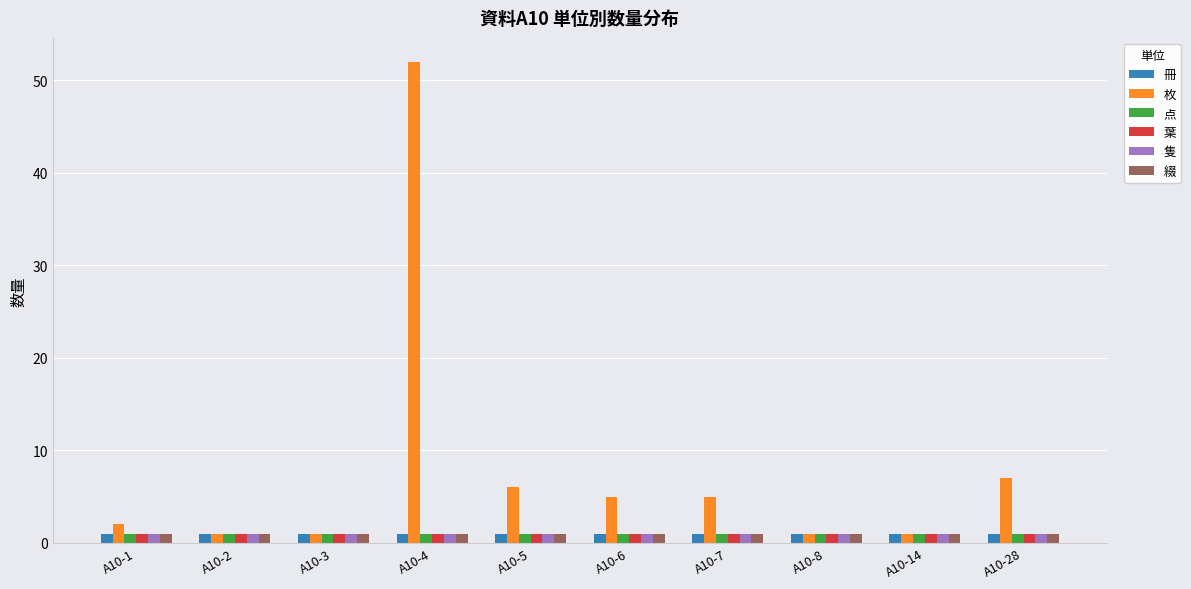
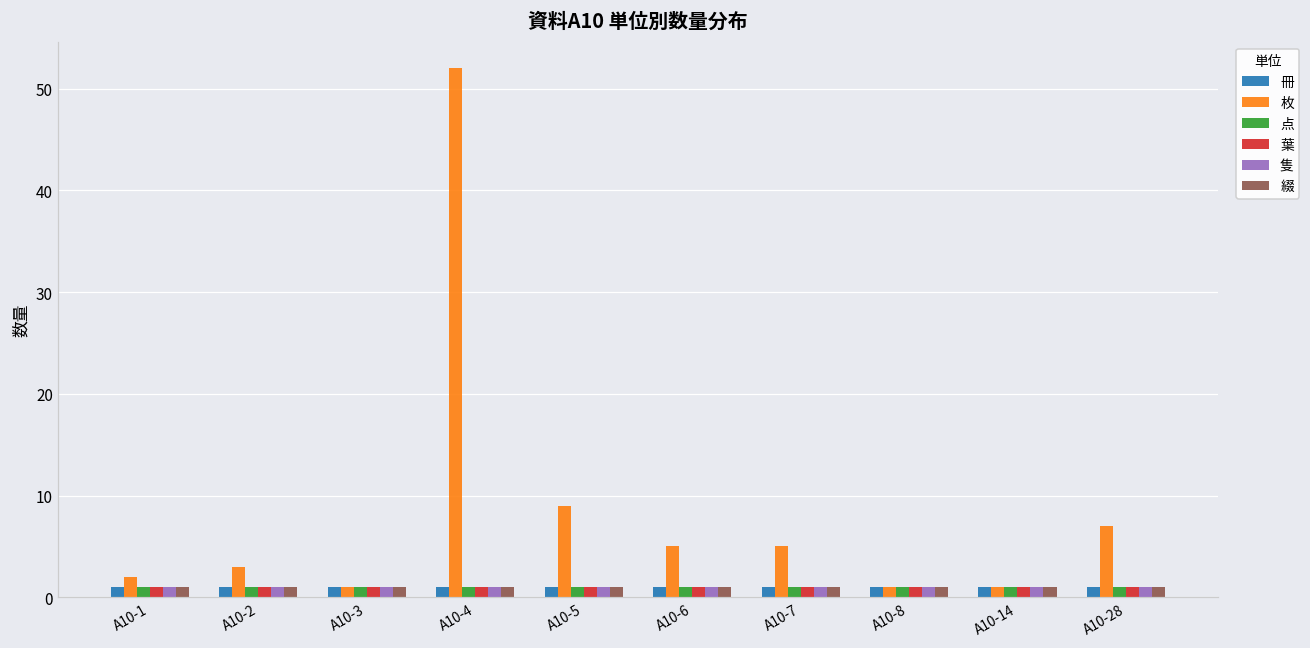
  {
    "冊": {
      "A10-1": 1,
      "A10-2": 1,
      "A10-3": 1,
      "A10-4": 1,
      "A10-5": 1,
      "A10-6": 1,
      "A10-7": 1,
      "A10-8": 1,
      "A10-14": 1,
      "A10-28": 1
    },
    "枚": {
      "A10-1": 2,
-     "A10-2": 1,
+     "A10-2": 3,
      "A10-3": 1,
      "A10-4": 52,
-     "A10-5": 6,
+     "A10-5": 9,
      "A10-6": 5,
      "A10-7": 5,
      "A10-8": 1,
      "A10-14": 1,
      "A10-28": 7
    },
    "点": {
      "A10-1": 1,
      "A10-2": 1,
      "A10-3": 1,
      "A10-4": 1,
      "A10-5": 1,
      "A10-6": 1,
      "A10-7": 1,
      "A10-8": 1,
      "A10-14": 1,
      "A10-28": 1
    },
    "葉": {
      "A10-1": 1,
      "A10-2": 1,
      "A10-3": 1,
      "A10-4": 1,
      "A10-5": 1,
      "A10-6": 1,
      "A10-7": 1,
      "A10-8": 1,
      "A10-14": 1,
      "A10-28": 1
    },
    "隻": {
      "A10-1": 1,
      "A10-2": 1,
      "A10-3": 1,
      "A10-4": 1,
      "A10-5": 1,
      "A10-6": 1,
      "A10-7": 1,
      "A10-8": 1,
      "A10-14": 1,
      "A10-28": 1
    },
    "綴": {
      "A10-1": 1,
      "A10-2": 1,
      "A10-3": 1,
      "A10-4": 1,
      "A10-5": 1,
      "A10-6": 1,
      "A10-7": 1,
      "A10-8": 1,
      "A10-14": 1,
      "A10-28": 1
    }
  }
